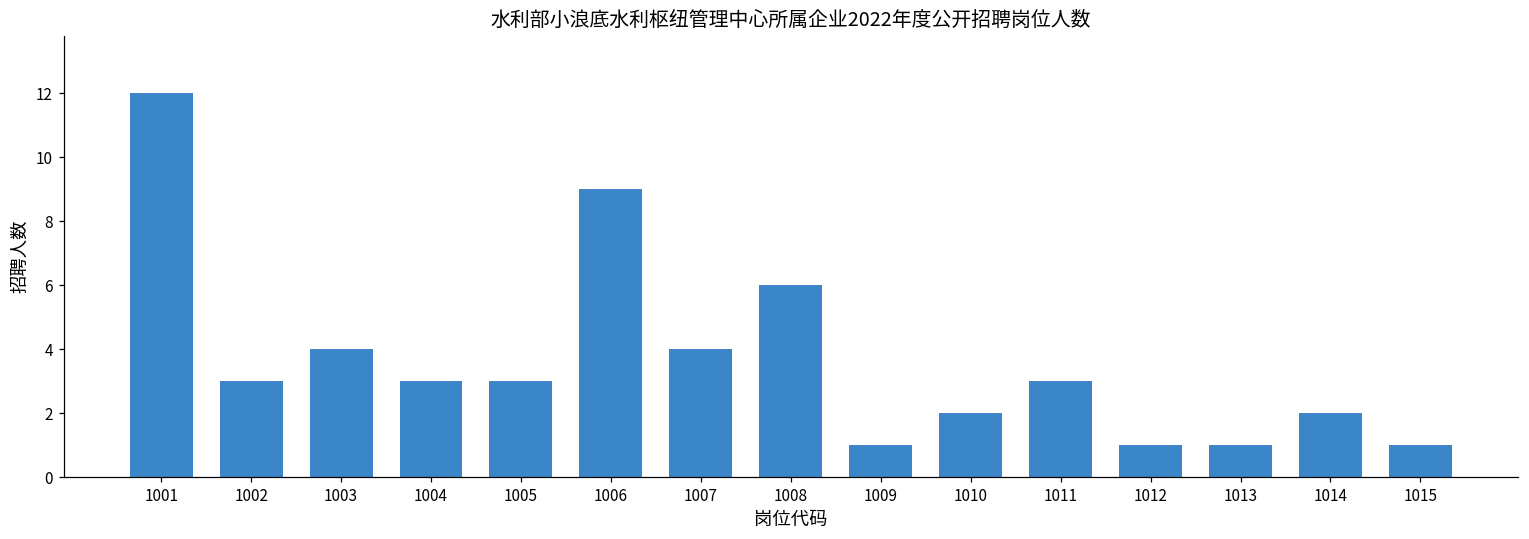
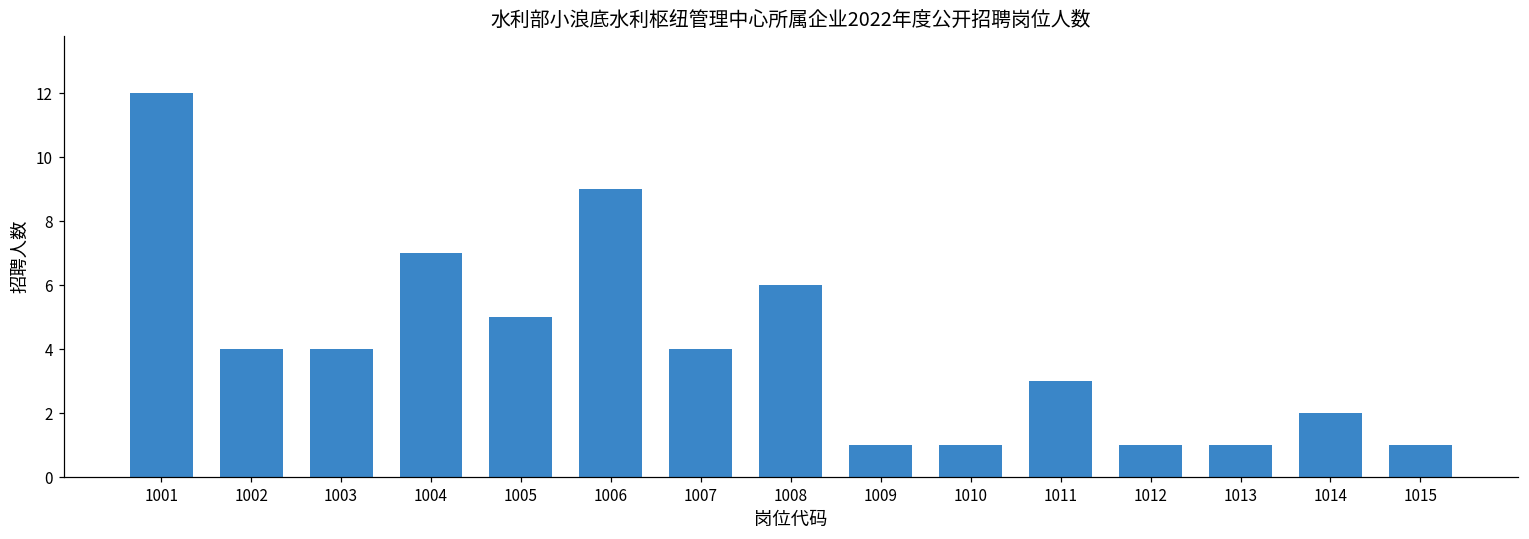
  {
    "1001": 12,
-   "1002": 3,
+   "1002": 4,
    "1003": 4,
-   "1004": 3,
-   "1005": 3,
+   "1004": 7,
+   "1005": 5,
    "1006": 9,
    "1007": 4,
    "1008": 6,
    "1009": 1,
-   "1010": 2,
+   "1010": 1,
    "1011": 3,
    "1012": 1,
    "1013": 1,
    "1014": 2,
    "1015": 1
  }
